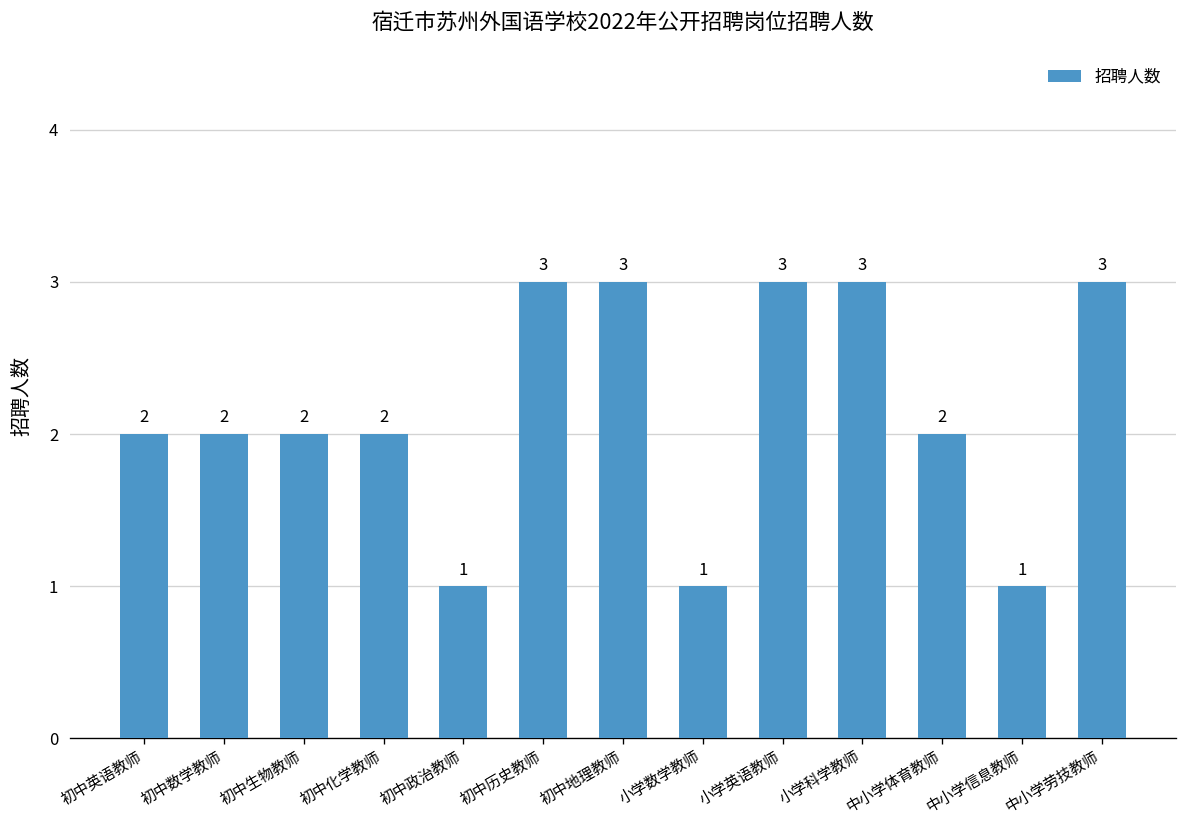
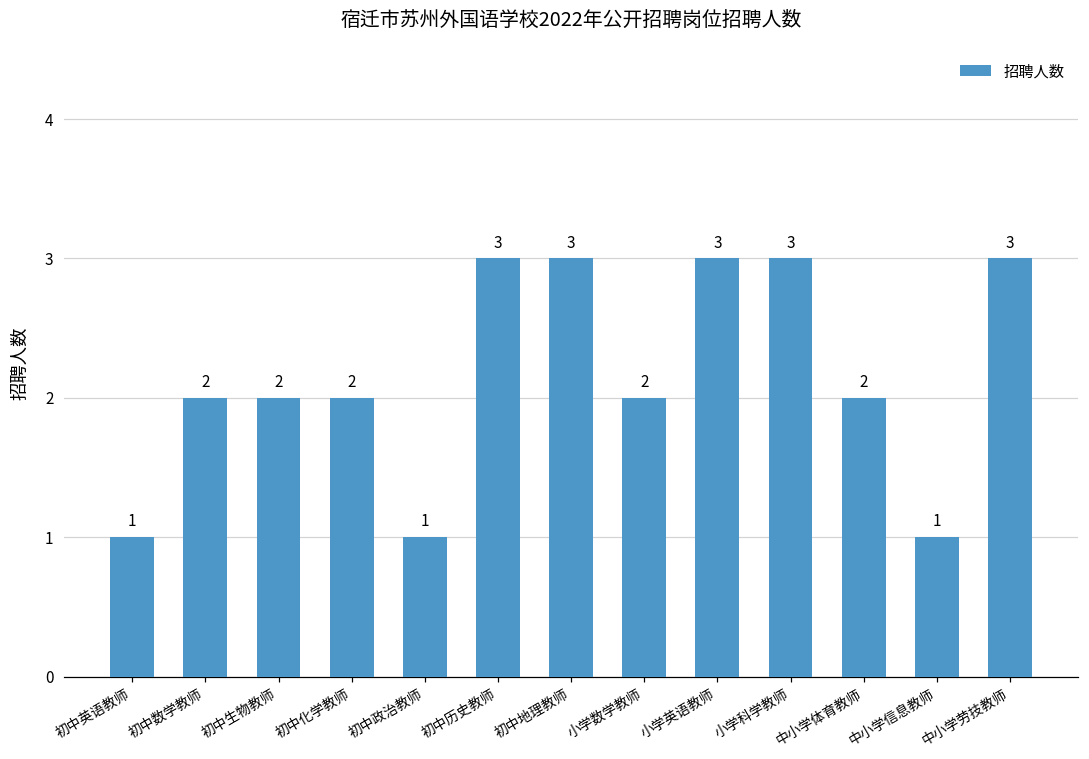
  {
-   "初中英语教师": 2,
+   "初中英语教师": 1,
    "初中数学教师": 2,
    "初中生物教师": 2,
    "初中化学教师": 2,
    "初中政治教师": 1,
    "初中历史教师": 3,
    "初中地理教师": 3,
-   "小学数学教师": 1,
+   "小学数学教师": 2,
    "小学英语教师": 3,
    "小学科学教师": 3,
    "中小学体育教师": 2,
    "中小学信息教师": 1,
    "中小学劳技教师": 3
  }
